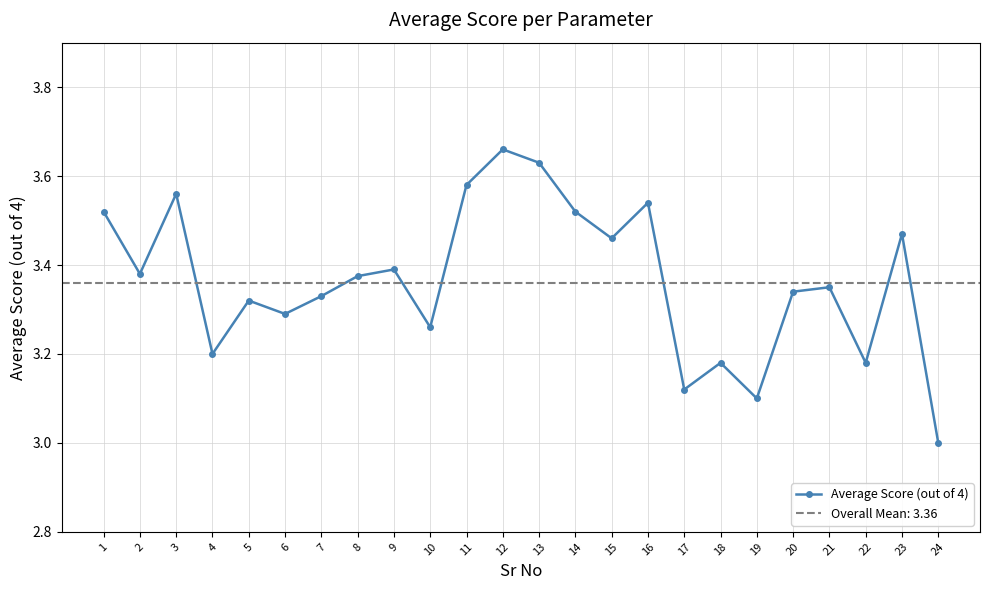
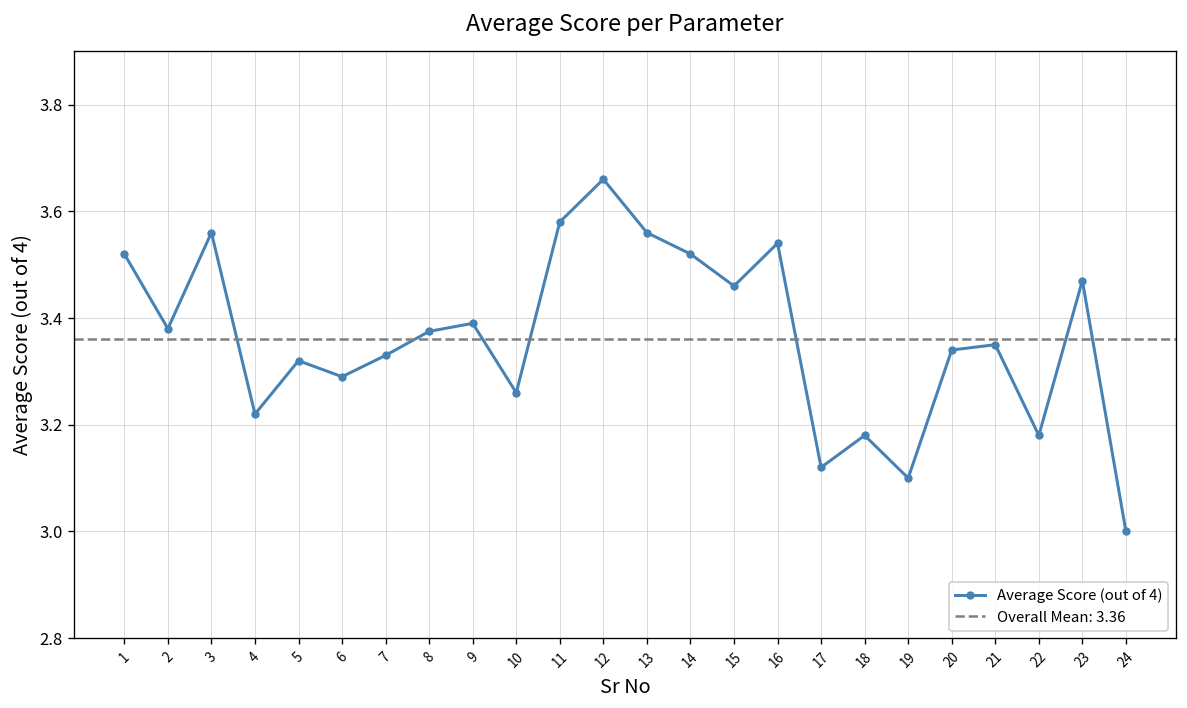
  {
    "1": 3.52,
    "2": 3.38,
    "3": 3.56,
-   "4": 3.20,
+   "4": 3.22,
    "5": 3.32,
    "6": 3.29,
    "7": 3.33,
    "8": 3.38,
    "9": 3.39,
    "10": 3.26,
    "11": 3.58,
    "12": 3.66,
-   "13": 3.63,
+   "13": 3.56,
    "14": 3.52,
    "15": 3.46,
    "16": 3.54,
    "17": 3.12,
    "18": 3.18,
    "19": 3.10,
    "20": 3.34,
    "21": 3.35,
    "22": 3.18,
    "23": 3.47,
    "24": 3.00
  }
